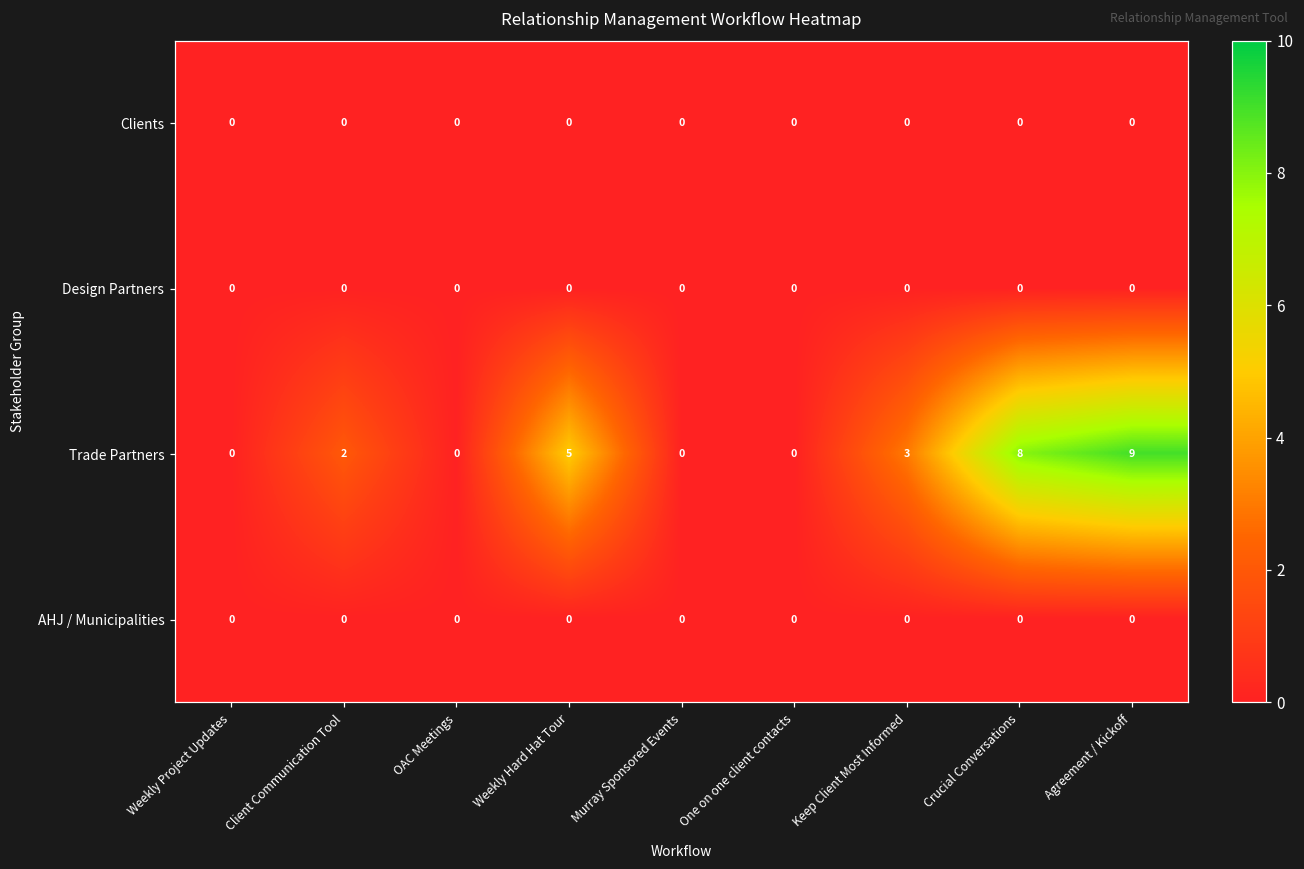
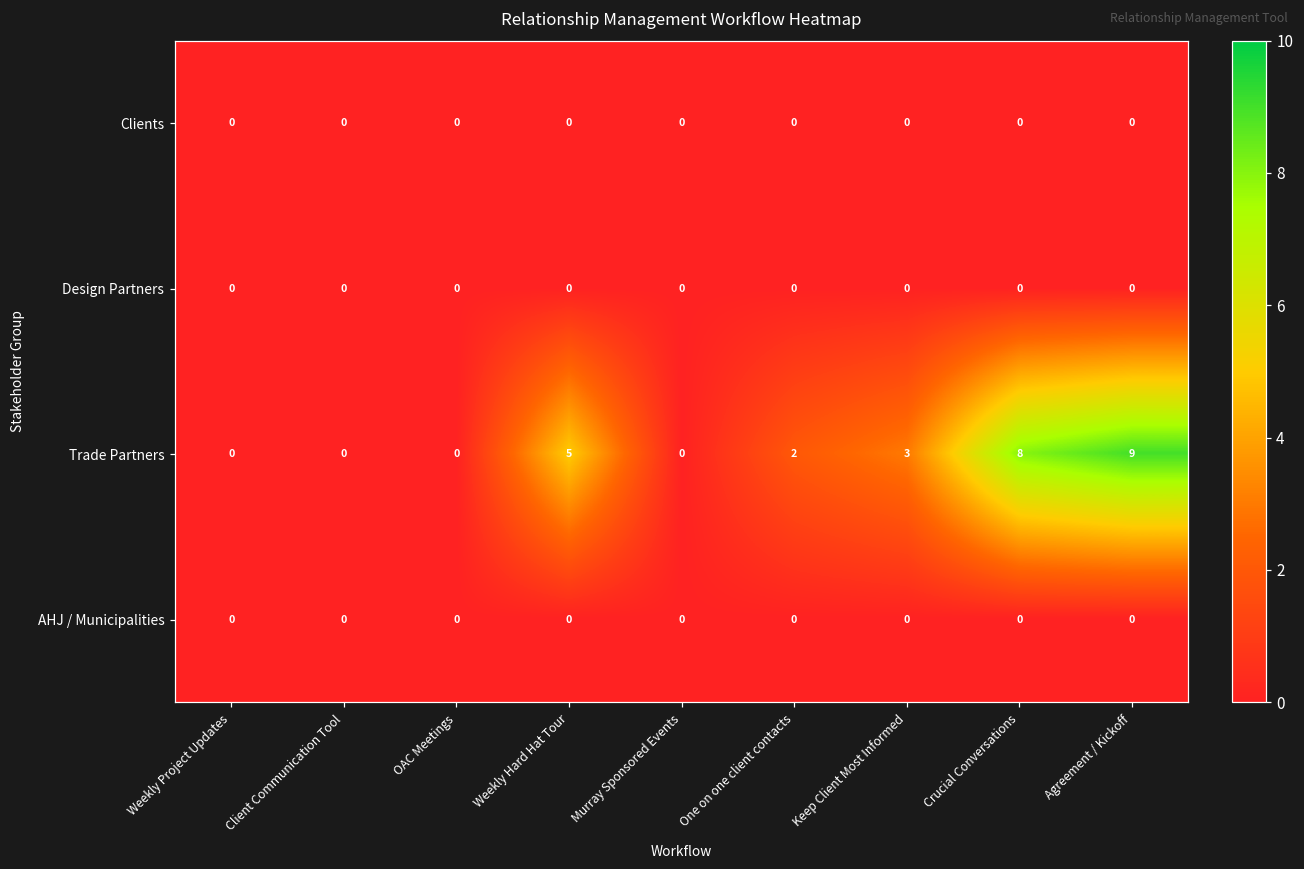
  {
    "Clients": {
      "Weekly Project Updates": 0,
      "Client Communication Tool": 0,
      "OAC Meetings": 0,
      "Weekly Hard Hat Tour": 0,
      "Murray Sponsored Events": 0,
      "One on one client contacts": 0,
      "Keep Client Most Informed": 0,
      "Crucial Conversations": 0,
      "Agreement / Kickoff": 0
    },
    "Design Partners": {
      "Weekly Project Updates": 0,
      "Client Communication Tool": 0,
      "OAC Meetings": 0,
      "Weekly Hard Hat Tour": 0,
      "Murray Sponsored Events": 0,
      "One on one client contacts": 0,
      "Keep Client Most Informed": 0,
      "Crucial Conversations": 0,
      "Agreement / Kickoff": 0
    },
    "Trade Partners": {
      "Weekly Project Updates": 0,
-     "Client Communication Tool": 2,
+     "Client Communication Tool": 0,
      "OAC Meetings": 0,
      "Weekly Hard Hat Tour": 5,
      "Murray Sponsored Events": 0,
-     "One on one client contacts": 0,
+     "One on one client contacts": 2,
      "Keep Client Most Informed": 3,
      "Crucial Conversations": 8,
      "Agreement / Kickoff": 9
    },
    "AHJ / Municipalities": {
      "Weekly Project Updates": 0,
      "Client Communication Tool": 0,
      "OAC Meetings": 0,
      "Weekly Hard Hat Tour": 0,
      "Murray Sponsored Events": 0,
      "One on one client contacts": 0,
      "Keep Client Most Informed": 0,
      "Crucial Conversations": 0,
      "Agreement / Kickoff": 0
    }
  }
